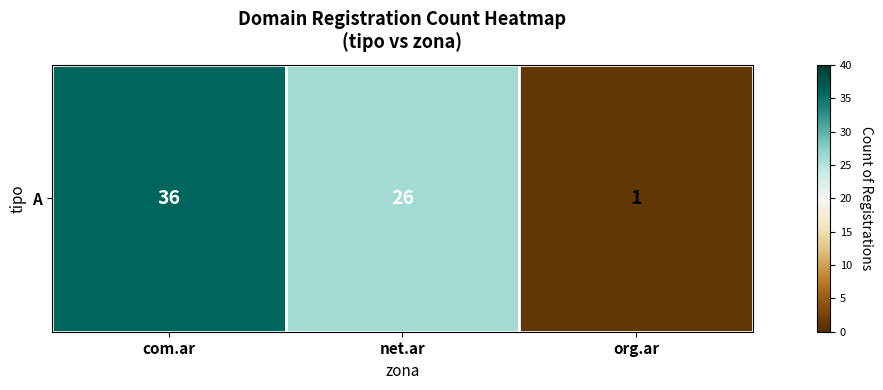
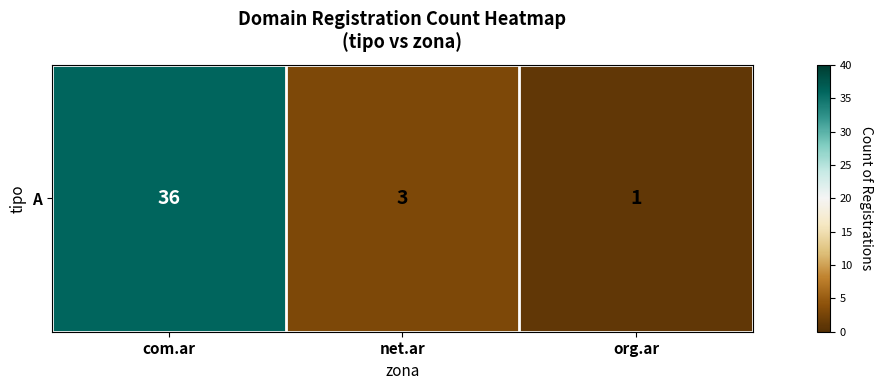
  {
    "A": {
      "com.ar": 36,
-     "net.ar": 26,
+     "net.ar": 3,
      "org.ar": 1
    }
  }
